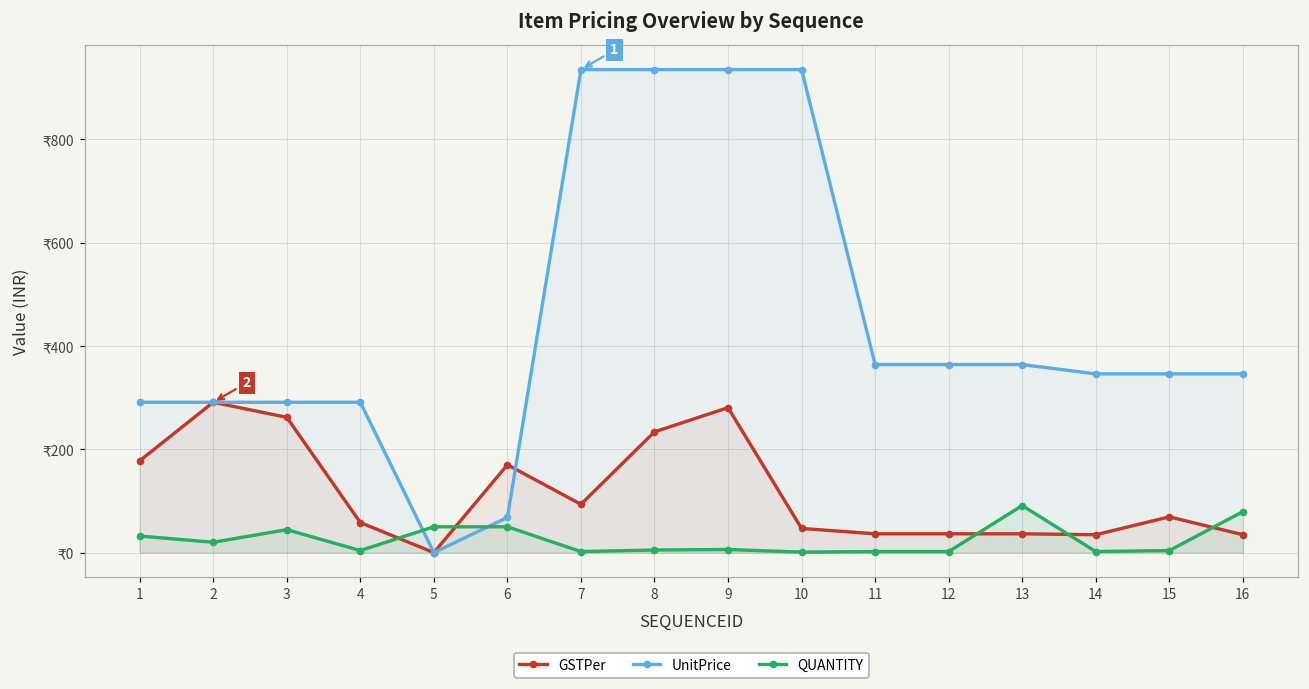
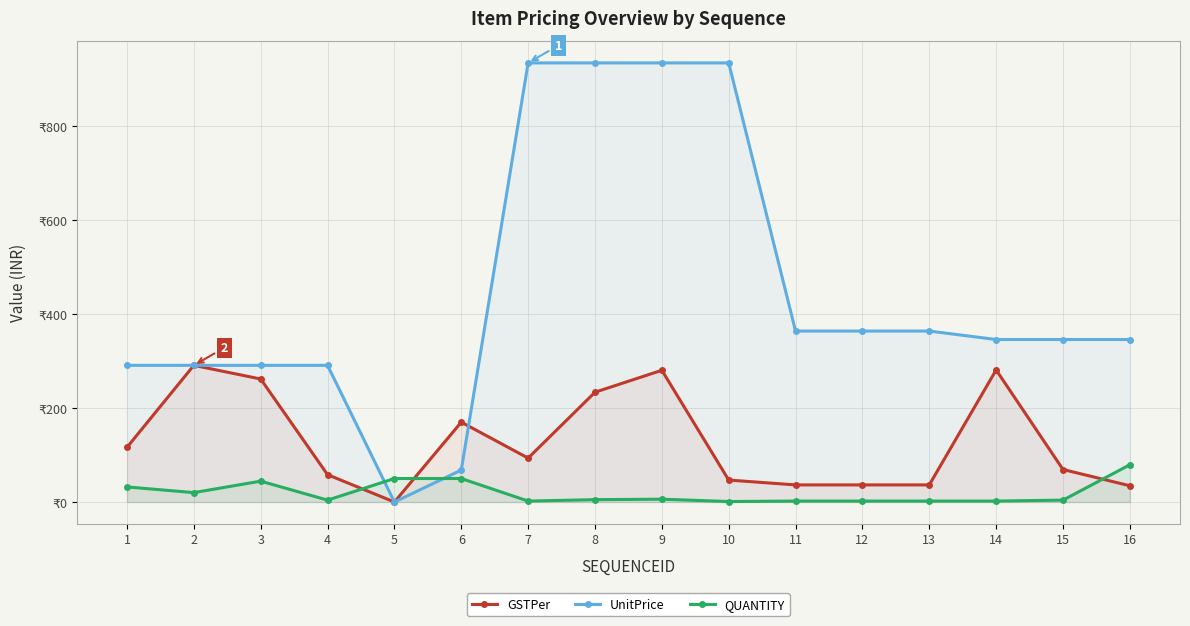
  {
    "GSTPer": {
-     "1": "₹180",
+     "1": "₹120",
      "3": "₹260",
      "4": "₹60",
      "6": "₹170",
      "7": "₹90",
      "8": "₹230",
      "9": "₹280",
      "10": "₹50",
      "11": "₹40",
      "12": "₹40",
      "13": "₹40",
-     "14": "₹30",
+     "14": "₹280",
      "15": "₹70",
      "16": "₹30"
    },
    "UnitPrice": {
      "1": "₹290",
      "3": "₹290",
      "4": "₹290",
      "6": "₹70",
      "7": "₹940",
      "8": "₹940",
      "9": "₹940",
      "10": "₹940",
      "11": "₹360",
      "12": "₹360",
      "13": "₹360",
      "14": "₹350",
      "15": "₹350",
      "16": "₹350"
    },
    "QUANTITY": {
      "1": "₹30",
      "2": "₹20",
      "3": "₹40",
      "4": "₹0",
      "5": "₹50",
      "6": "₹50",
      "7": "₹0",
      "8": "₹10",
      "9": "₹10",
      "10": "₹0",
      "11": "₹0",
      "12": "₹0",
-     "13": "₹90",
+     "13": "₹0",
      "14": "₹0",
      "15": "₹0",
      "16": "₹80"
    }
  }
